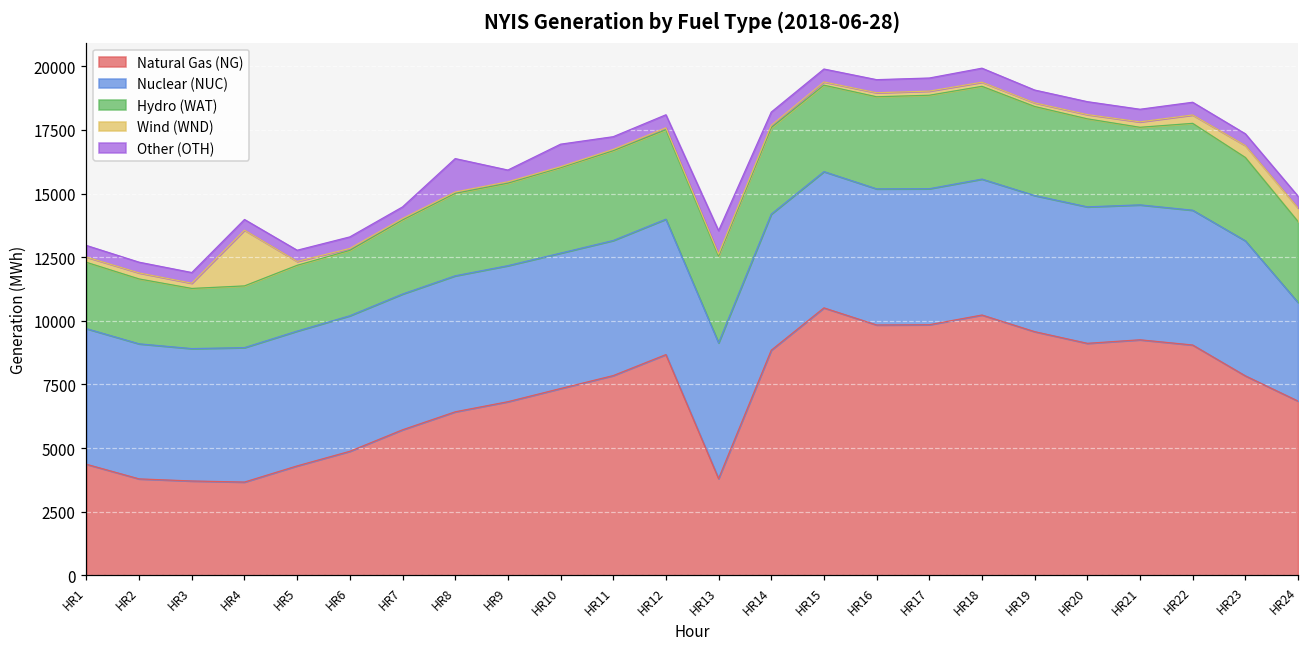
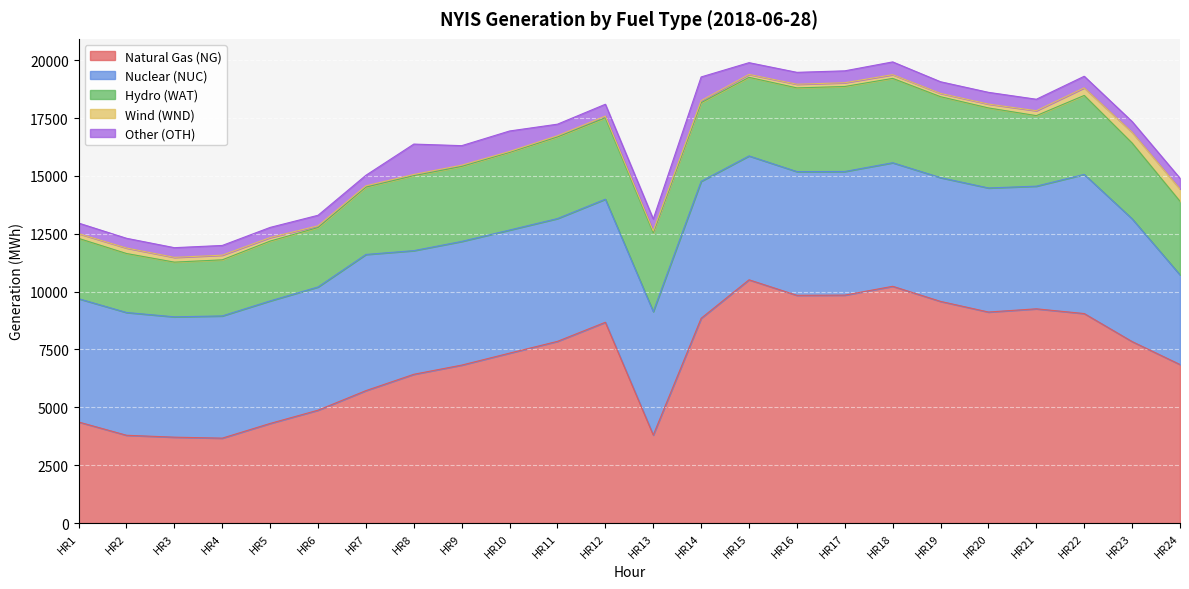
  {
    "Natural Gas (NG)": {
      "HR1": 4400,
      "HR2": 3800,
      "HR3": 3700,
      "HR4": 3700,
      "HR5": 4300,
      "HR6": 4900,
      "HR7": 5700,
      "HR8": 6400,
      "HR9": 6800,
      "HR10": 7300,
      "HR11": 7900,
      "HR12": 8700,
      "HR13": 3800,
      "HR14": 8800,
      "HR15": 10500,
      "HR16": 9800,
      "HR17": 9800,
      "HR18": 10200,
      "HR19": 9600,
      "HR20": 9100,
      "HR21": 9300,
      "HR22": 9100,
      "HR23": 7800,
      "HR24": 6800
    },
    "Nuclear (NUC)": {
      "HR1": 5300,
      "HR2": 5300,
      "HR3": 5200,
      "HR4": 5300,
      "HR5": 5300,
      "HR6": 5300,
-     "HR7": 5300,
+     "HR7": 5900,
      "HR8": 5300,
      "HR9": 5300,
      "HR10": 5300,
      "HR11": 5300,
      "HR12": 5300,
      "HR13": 5300,
-     "HR14": 5300,
+     "HR14": 5900,
      "HR15": 5400,
      "HR16": 5300,
      "HR17": 5300,
      "HR18": 5300,
      "HR19": 5300,
      "HR20": 5400,
      "HR21": 5300,
-     "HR22": 5300,
+     "HR22": 6000,
      "HR23": 5300,
      "HR24": 3900
    },
    "Hydro (WAT)": {
      "HR1": 2600,
      "HR2": 2500,
      "HR3": 2400,
      "HR4": 2400,
      "HR5": 2600,
      "HR15": 3400,
      "HR16": 3600,
      "HR17": 3700,
      "HR18": 3600,
      "HR19": 3500,
      "HR20": 3500,
      "HR21": 3000,
      "HR22": 3400,
      "HR23": 3300,
      "HR24": 3200
    },
    "Wind (WND)": {
      "HR1": 200,
      "HR2": 200,
      "HR3": 200,
-     "HR4": 2200,
+     "HR4": 200,
      "HR5": 200,
      "HR15": 100,
      "HR16": 200,
      "HR17": 200,
      "HR18": 200,
      "HR19": 100,
      "HR20": 200,
      "HR21": 200,
      "HR22": 300,
      "HR23": 500,
      "HR24": 500
    },
    "Other (OTH)": {
      "HR1": 500,
      "HR2": 400,
      "HR3": 400,
      "HR4": 400,
      "HR5": 400,
      "HR6": 500,
      "HR7": 500,
      "HR8": 1300,
-     "HR9": 500,
+     "HR9": 800,
      "HR10": 900,
      "HR11": 500,
      "HR12": 500,
-     "HR13": 900,
-     "HR14": 500,
+     "HR13": 500,
+     "HR14": 1000,
      "HR15": 500,
      "HR16": 500,
      "HR17": 500,
      "HR18": 600,
      "HR19": 500,
      "HR20": 500,
      "HR21": 500,
      "HR22": 500,
      "HR23": 500,
      "HR24": 500
    }
  }
